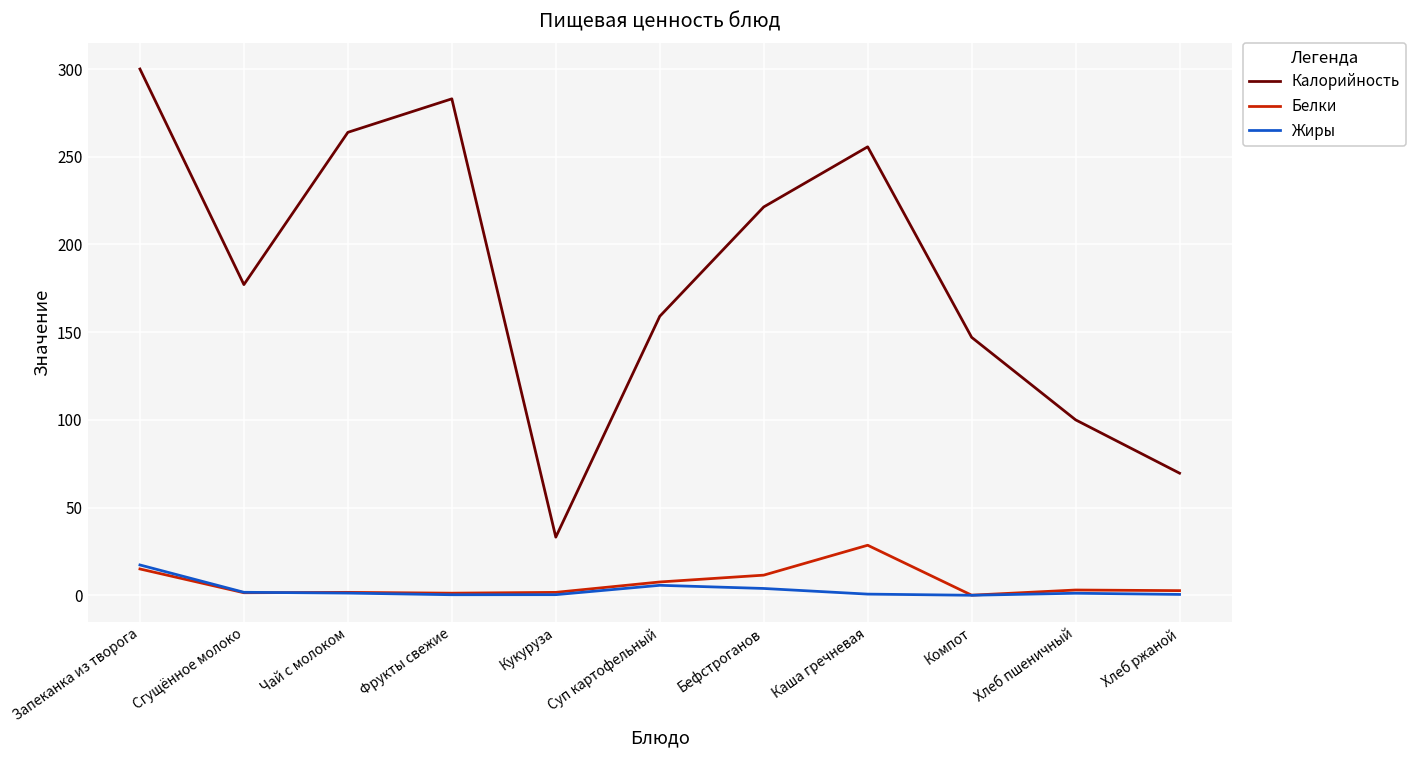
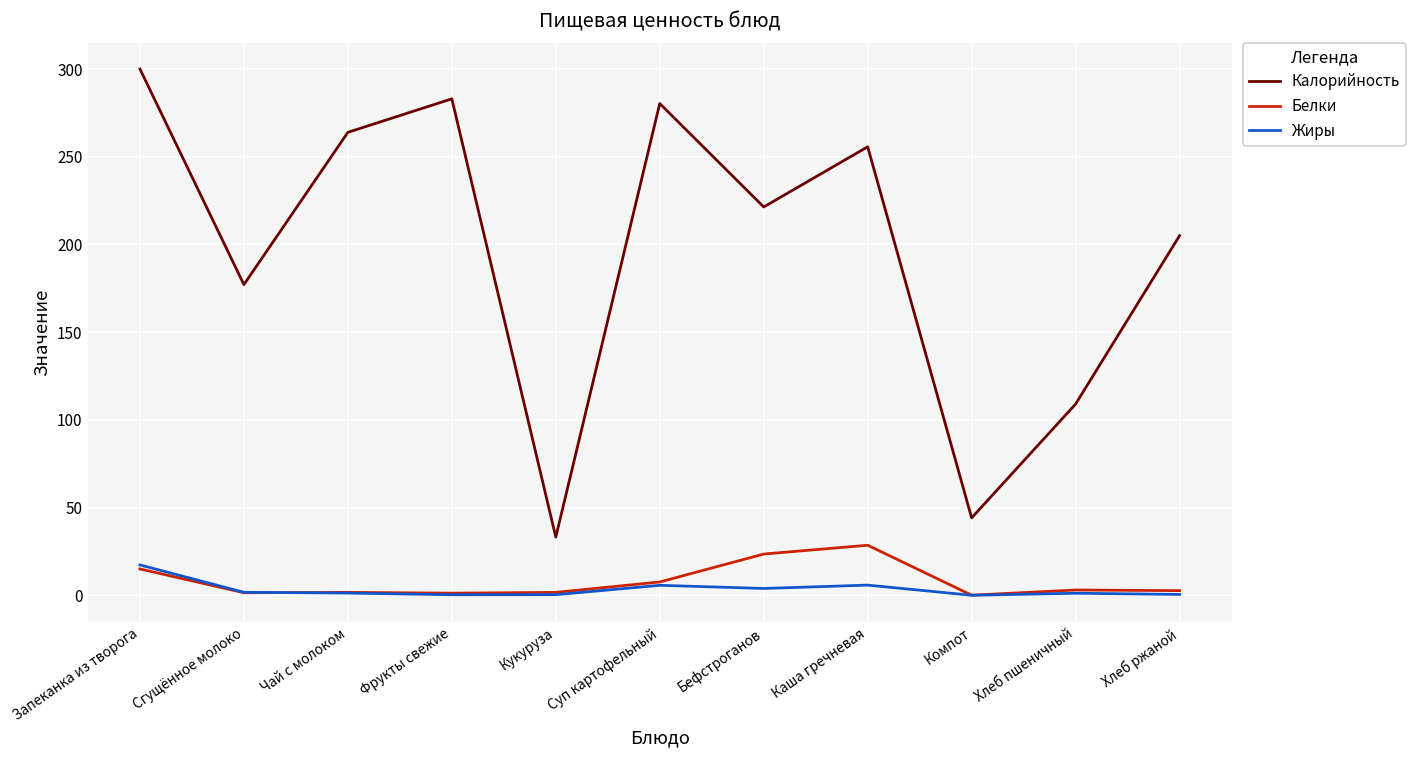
  {
    "Калорийность": {
      "Запеканка из творога": 300,
      "Сгущённое молоко": 177,
      "Чай с молоком": 264,
      "Фрукты свежие": 283,
      "Кукуруза": 33,
-     "Суп картофельный": 159,
+     "Суп картофельный": 280,
      "Бефстроганов": 221,
      "Каша гречневая": 256,
-     "Компот": 147,
-     "Хлеб пшеничный": 100,
-     "Хлеб ржаной": 70
+     "Компот": 44,
+     "Хлеб пшеничный": 109,
+     "Хлеб ржаной": 205
    },
    "Белки": {
      "Запеканка из творога": 15,
      "Суп картофельный": 8,
-     "Бефстроганов": 11,
+     "Бефстроганов": 24,
      "Каша гречневая": 29,
      "Хлеб пшеничный": 3,
      "Хлеб ржаной": 3
    },
    "Жиры": {
      "Запеканка из творога": 17,
      "Суп картофельный": 6,
      "Бефстроганов": 4,
-     "Каша гречневая": 1,
+     "Каша гречневая": 6,
      "Хлеб пшеничный": 1,
      "Хлеб ржаной": 0
    }
  }
